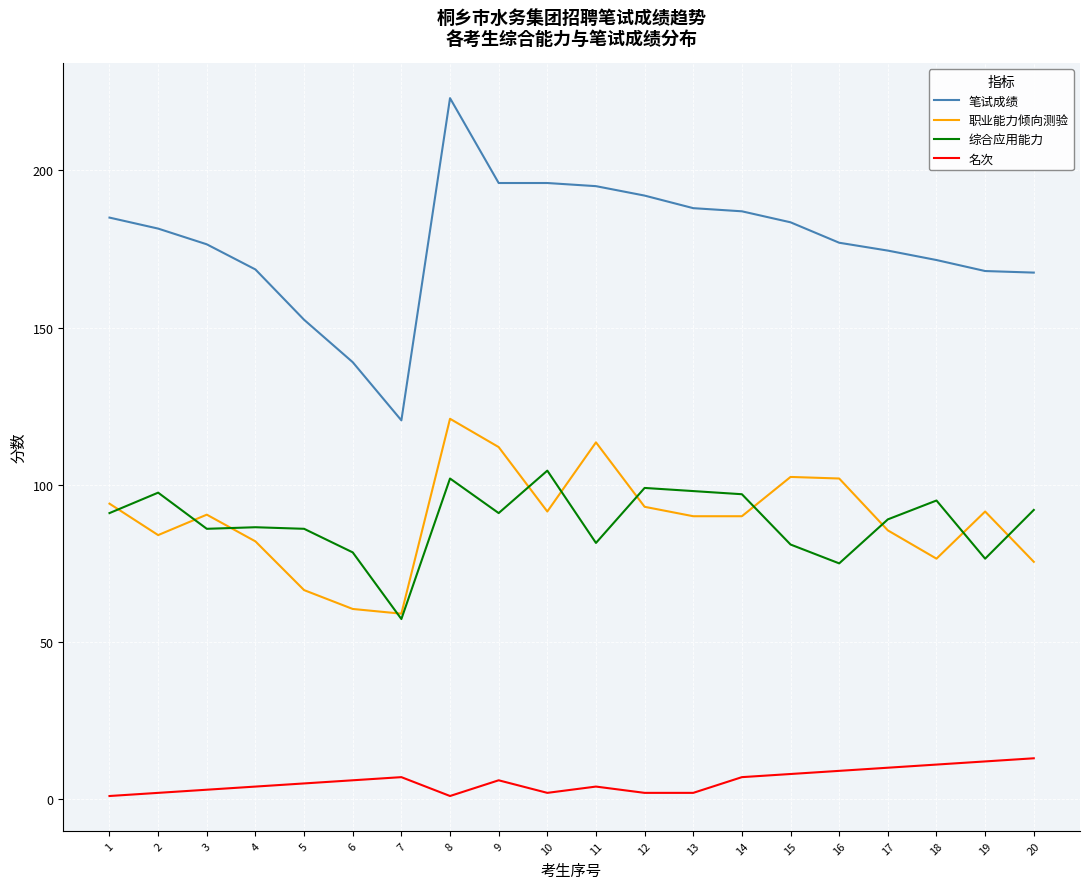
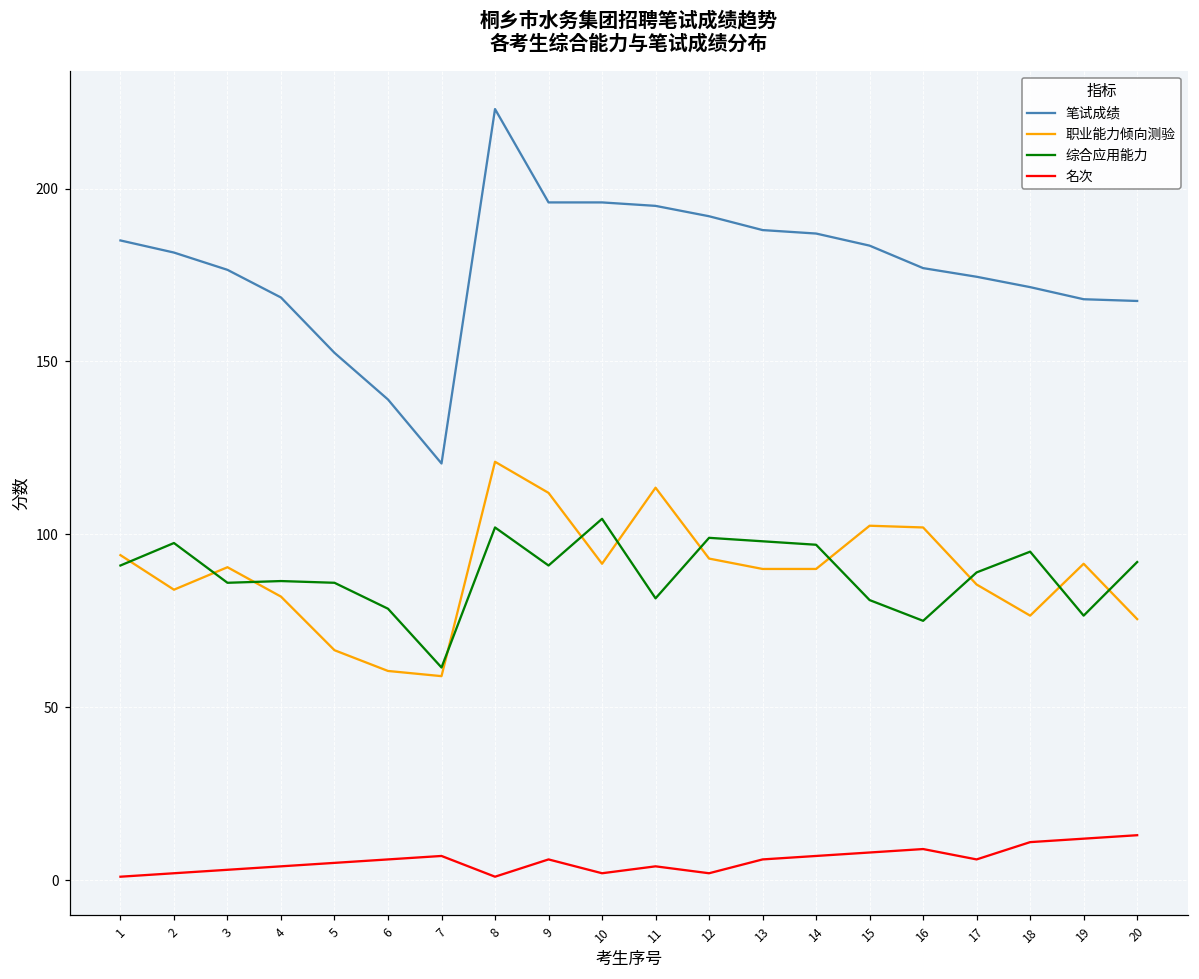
  {
    "笔试成绩": {
      "1": 185,
      "2": 182,
      "3": 177,
      "4": 169,
      "5": 153,
      "6": 139,
      "7": 121,
      "8": 223,
      "9": 196,
      "10": 196,
      "11": 195,
      "12": 192,
      "13": 188,
      "14": 187,
      "15": 184,
      "16": 177,
      "17": 175,
      "18": 172,
      "19": 168,
      "20": 168
    },
    "职业能力倾向测验": {
      "1": 94,
      "2": 84,
      "3": 91,
      "4": 82,
      "5": 67,
      "6": 61,
      "7": 59,
      "8": 121,
      "9": 112,
      "10": 92,
      "11": 114,
      "12": 93,
      "13": 90,
      "14": 90,
      "15": 103,
      "16": 102,
      "17": 86,
      "18": 77,
      "19": 92,
      "20": 76
    },
    "综合应用能力": {
      "1": 91,
      "2": 98,
      "3": 86,
      "4": 87,
      "5": 86,
      "6": 79,
-     "7": 57,
+     "7": 62,
      "8": 102,
      "9": 91,
      "10": 105,
      "11": 82,
      "12": 99,
      "13": 98,
      "14": 97,
      "15": 81,
      "16": 75,
      "17": 89,
      "18": 95,
      "19": 77,
      "20": 92
    },
    "名次": {
      "1": 1,
      "2": 2,
      "3": 3,
      "4": 4,
      "5": 5,
      "6": 6,
      "7": 7,
      "8": 1,
      "9": 6,
      "10": 2,
      "11": 4,
      "12": 2,
-     "13": 2,
+     "13": 6,
      "14": 7,
      "15": 8,
      "16": 9,
-     "17": 10,
+     "17": 6,
      "18": 11,
      "19": 12,
      "20": 13
    }
  }
